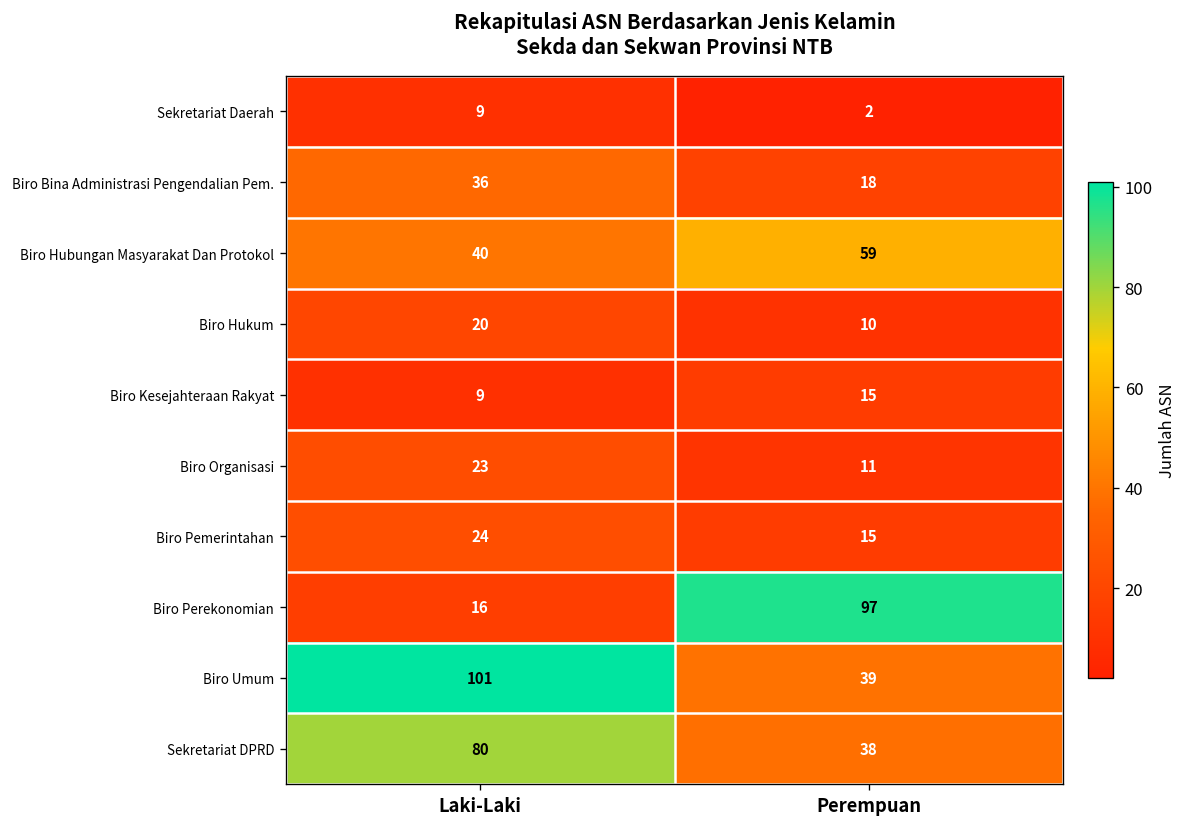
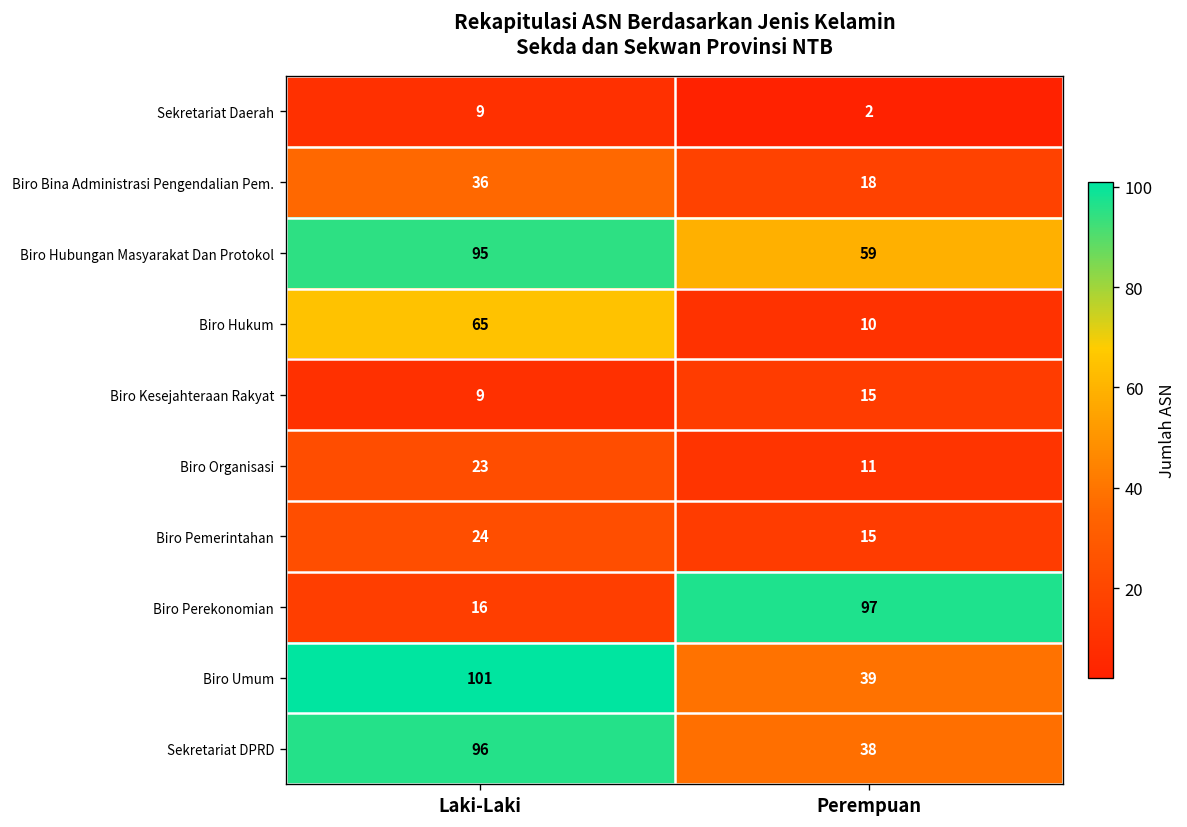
  {
    "Sekretariat Daerah": {
      "Laki-Laki": 9,
      "Perempuan": 2
    },
    "Biro Bina Administrasi Pengendalian Pem.": {
      "Laki-Laki": 36,
      "Perempuan": 18
    },
    "Biro Hubungan Masyarakat Dan Protokol": {
-     "Laki-Laki": 40,
+     "Laki-Laki": 95,
      "Perempuan": 59
    },
    "Biro Hukum": {
-     "Laki-Laki": 20,
+     "Laki-Laki": 65,
      "Perempuan": 10
    },
    "Biro Kesejahteraan Rakyat": {
      "Laki-Laki": 9,
      "Perempuan": 15
    },
    "Biro Organisasi": {
      "Laki-Laki": 23,
      "Perempuan": 11
    },
    "Biro Pemerintahan": {
      "Laki-Laki": 24,
      "Perempuan": 15
    },
    "Biro Perekonomian": {
      "Laki-Laki": 16,
      "Perempuan": 97
    },
    "Biro Umum": {
      "Laki-Laki": 101,
      "Perempuan": 39
    },
    "Sekretariat DPRD": {
-     "Laki-Laki": 80,
+     "Laki-Laki": 96,
      "Perempuan": 38
    }
  }
